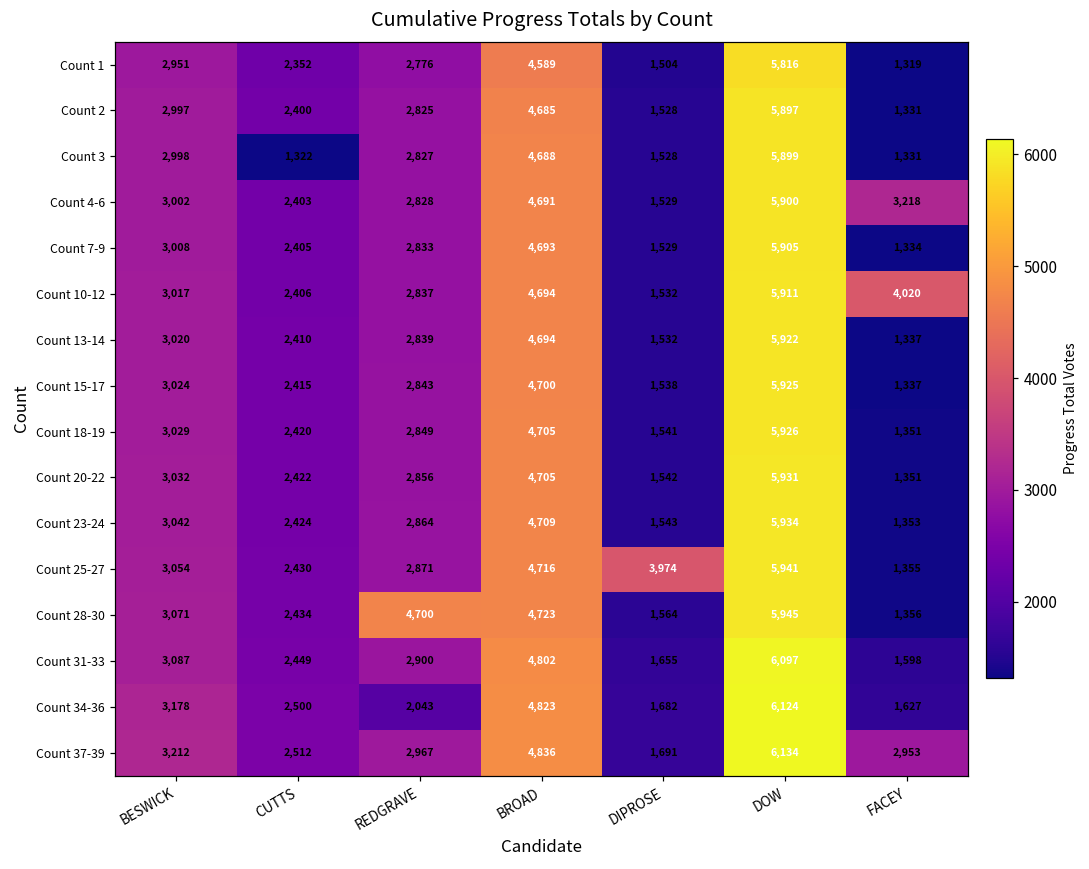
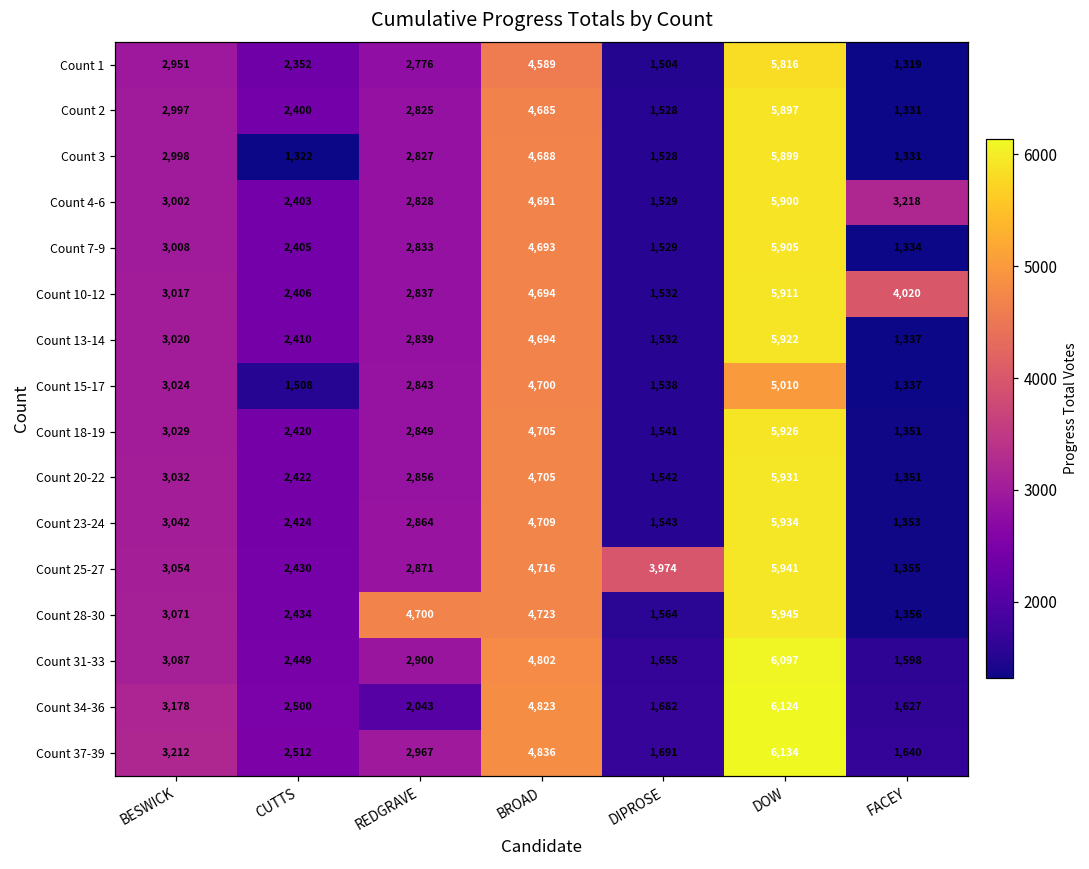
  {
    "Count 1": {
      "BESWICK": "2,951",
      "CUTTS": "2,352",
      "REDGRAVE": "2,776",
      "BROAD": "4,589",
      "DIPROSE": "1,504",
      "DOW": "5,816",
      "FACEY": "1,319"
    },
    "Count 2": {
      "BESWICK": "2,997",
      "CUTTS": "2,400",
      "REDGRAVE": "2,825",
      "BROAD": "4,685",
      "DIPROSE": "1,528",
      "DOW": "5,897",
      "FACEY": "1,331"
    },
    "Count 3": {
      "BESWICK": "2,998",
      "CUTTS": "1,322",
      "REDGRAVE": "2,827",
      "BROAD": "4,688",
      "DIPROSE": "1,528",
      "DOW": "5,899",
      "FACEY": "1,331"
    },
    "Count 4-6": {
      "BESWICK": "3,002",
      "CUTTS": "2,403",
      "REDGRAVE": "2,828",
      "BROAD": "4,691",
      "DIPROSE": "1,529",
      "DOW": "5,900",
      "FACEY": "3,218"
    },
    "Count 7-9": {
      "BESWICK": "3,008",
      "CUTTS": "2,405",
      "REDGRAVE": "2,833",
      "BROAD": "4,693",
      "DIPROSE": "1,529",
      "DOW": "5,905",
      "FACEY": "1,334"
    },
    "Count 10-12": {
      "BESWICK": "3,017",
      "CUTTS": "2,406",
      "REDGRAVE": "2,837",
      "BROAD": "4,694",
      "DIPROSE": "1,532",
      "DOW": "5,911",
      "FACEY": "4,020"
    },
    "Count 13-14": {
      "BESWICK": "3,020",
      "CUTTS": "2,410",
      "REDGRAVE": "2,839",
      "BROAD": "4,694",
      "DIPROSE": "1,532",
      "DOW": "5,922",
      "FACEY": "1,337"
    },
    "Count 15-17": {
      "BESWICK": "3,024",
-     "CUTTS": "2,415",
+     "CUTTS": "1,508",
      "REDGRAVE": "2,843",
      "BROAD": "4,700",
      "DIPROSE": "1,538",
-     "DOW": "5,925",
+     "DOW": "5,010",
      "FACEY": "1,337"
    },
    "Count 18-19": {
      "BESWICK": "3,029",
      "CUTTS": "2,420",
      "REDGRAVE": "2,849",
      "BROAD": "4,705",
      "DIPROSE": "1,541",
      "DOW": "5,926",
      "FACEY": "1,351"
    },
    "Count 20-22": {
      "BESWICK": "3,032",
      "CUTTS": "2,422",
      "REDGRAVE": "2,856",
      "BROAD": "4,705",
      "DIPROSE": "1,542",
      "DOW": "5,931",
      "FACEY": "1,351"
    },
    "Count 23-24": {
      "BESWICK": "3,042",
      "CUTTS": "2,424",
      "REDGRAVE": "2,864",
      "BROAD": "4,709",
      "DIPROSE": "1,543",
      "DOW": "5,934",
      "FACEY": "1,353"
    },
    "Count 25-27": {
      "BESWICK": "3,054",
      "CUTTS": "2,430",
      "REDGRAVE": "2,871",
      "BROAD": "4,716",
      "DIPROSE": "3,974",
      "DOW": "5,941",
      "FACEY": "1,355"
    },
    "Count 28-30": {
      "BESWICK": "3,071",
      "CUTTS": "2,434",
      "REDGRAVE": "4,700",
      "BROAD": "4,723",
      "DIPROSE": "1,564",
      "DOW": "5,945",
      "FACEY": "1,356"
    },
    "Count 31-33": {
      "BESWICK": "3,087",
      "CUTTS": "2,449",
      "REDGRAVE": "2,900",
      "BROAD": "4,802",
      "DIPROSE": "1,655",
      "DOW": "6,097",
      "FACEY": "1,598"
    },
    "Count 34-36": {
      "BESWICK": "3,178",
      "CUTTS": "2,500",
      "REDGRAVE": "2,043",
      "BROAD": "4,823",
      "DIPROSE": "1,682",
      "DOW": "6,124",
      "FACEY": "1,627"
    },
    "Count 37-39": {
      "BESWICK": "3,212",
      "CUTTS": "2,512",
      "REDGRAVE": "2,967",
      "BROAD": "4,836",
      "DIPROSE": "1,691",
      "DOW": "6,134",
-     "FACEY": "2,953"
+     "FACEY": "1,640"
    }
  }
